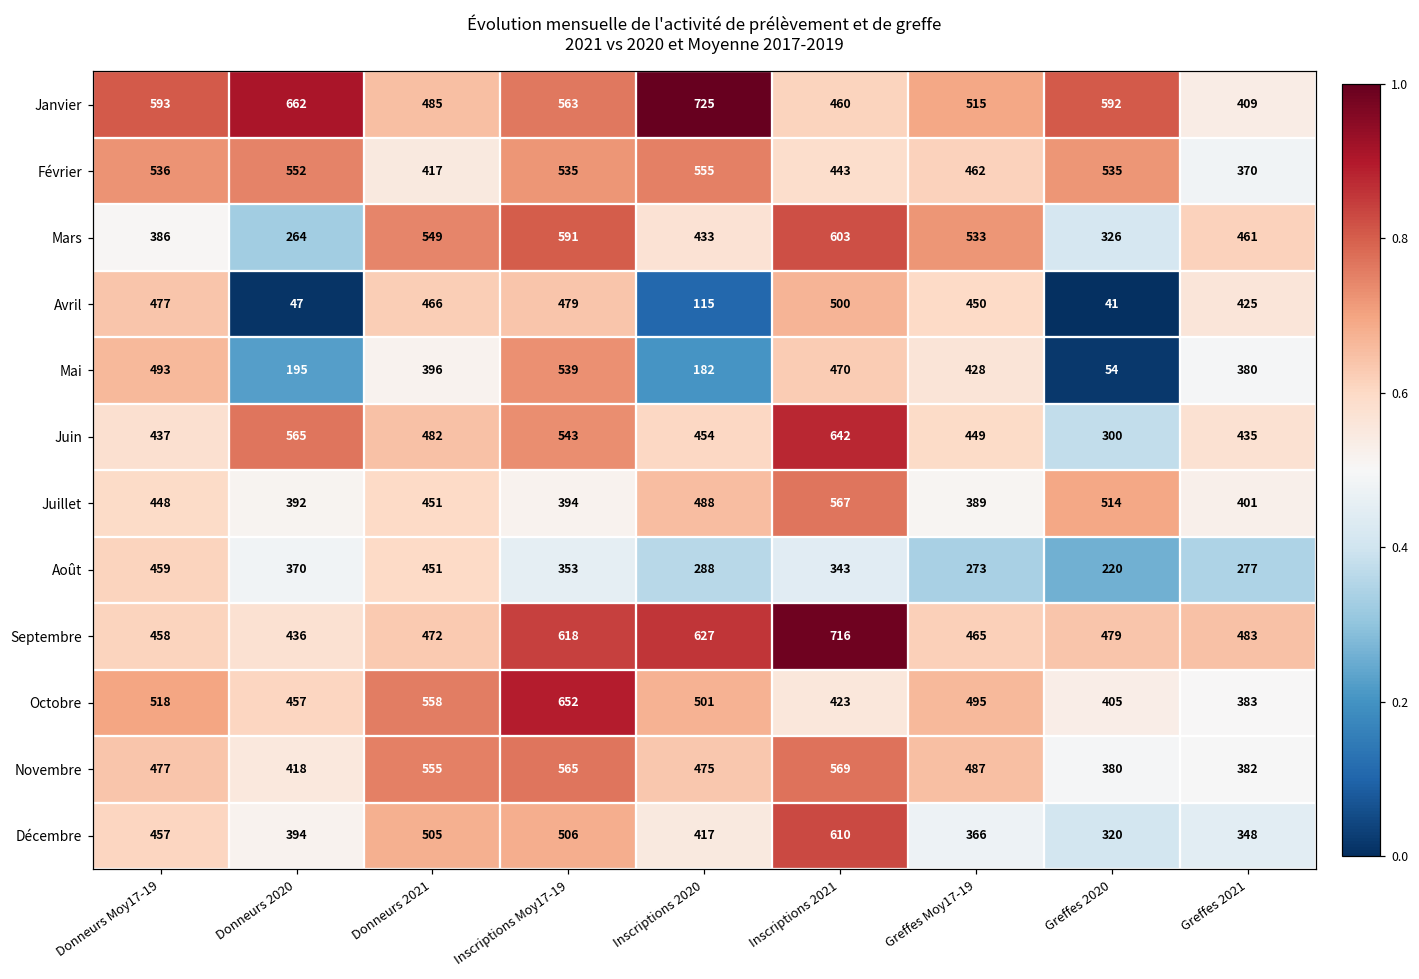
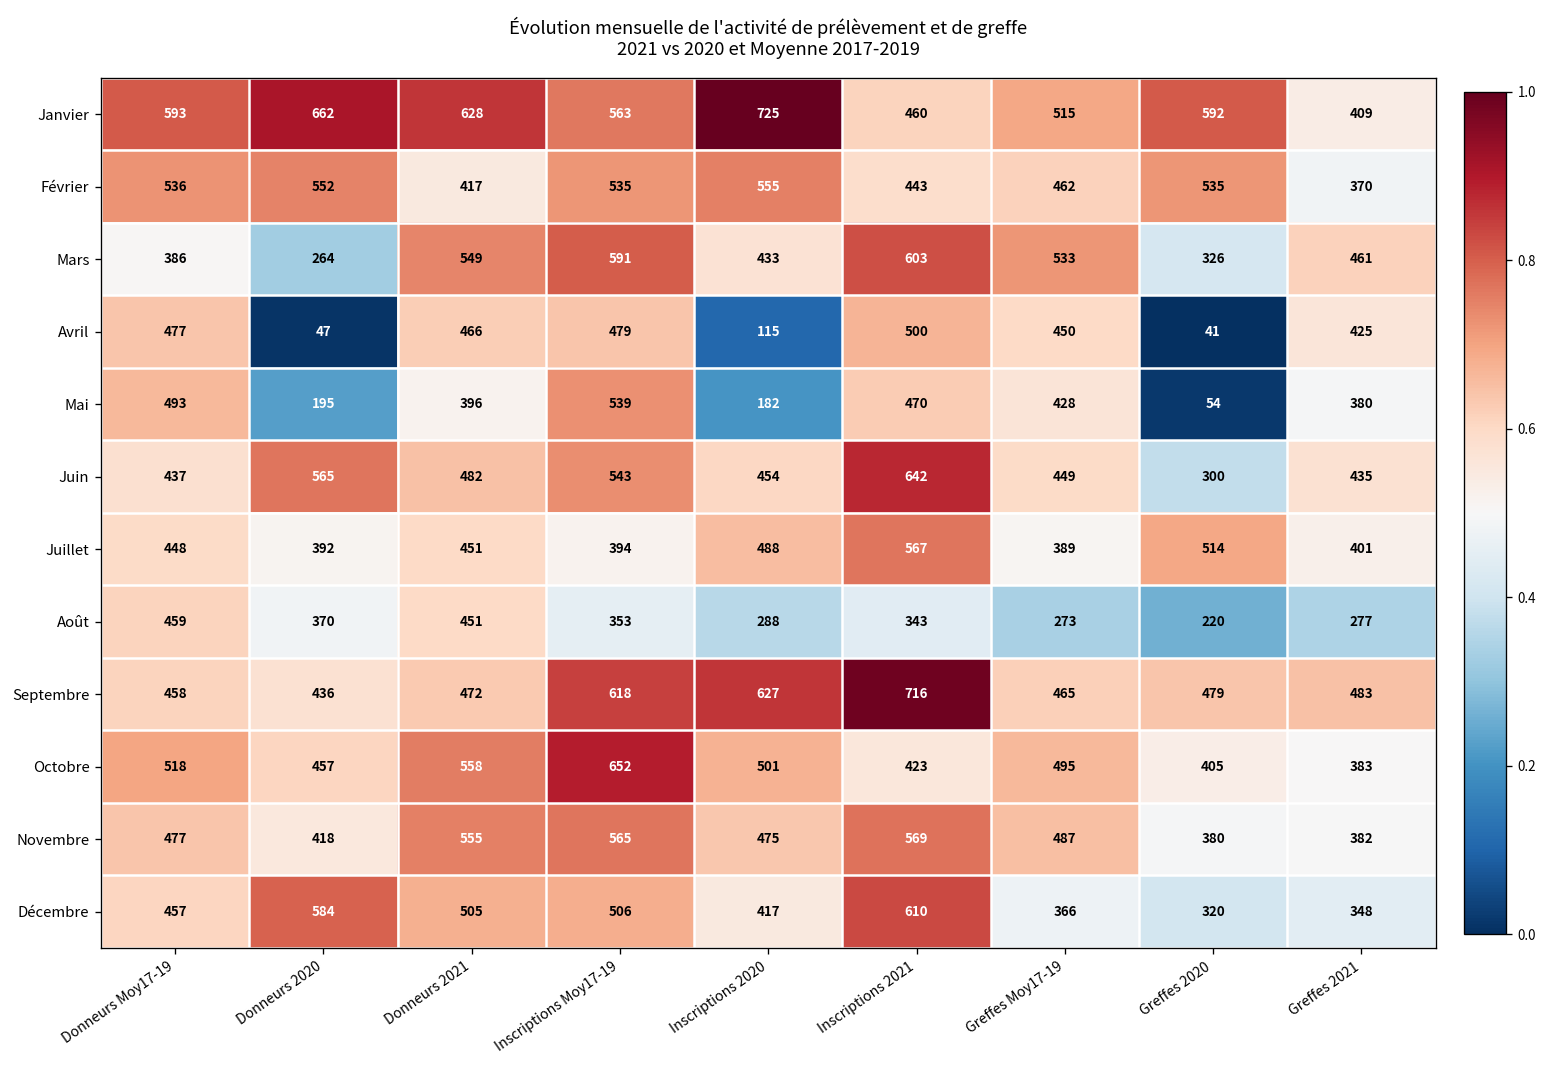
  {
    "Janvier": {
      "Donneurs Moy17-19": 593,
      "Donneurs 2020": 662,
-     "Donneurs 2021": 485,
+     "Donneurs 2021": 628,
      "Inscriptions Moy17-19": 563,
      "Inscriptions 2020": 725,
      "Inscriptions 2021": 460,
      "Greffes Moy17-19": 515,
      "Greffes 2020": 592,
      "Greffes 2021": 409
    },
    "Février": {
      "Donneurs Moy17-19": 536,
      "Donneurs 2020": 552,
      "Donneurs 2021": 417,
      "Inscriptions Moy17-19": 535,
      "Inscriptions 2020": 555,
      "Inscriptions 2021": 443,
      "Greffes Moy17-19": 462,
      "Greffes 2020": 535,
      "Greffes 2021": 370
    },
    "Mars": {
      "Donneurs Moy17-19": 386,
      "Donneurs 2020": 264,
      "Donneurs 2021": 549,
      "Inscriptions Moy17-19": 591,
      "Inscriptions 2020": 433,
      "Inscriptions 2021": 603,
      "Greffes Moy17-19": 533,
      "Greffes 2020": 326,
      "Greffes 2021": 461
    },
    "Avril": {
      "Donneurs Moy17-19": 477,
      "Donneurs 2020": 47,
      "Donneurs 2021": 466,
      "Inscriptions Moy17-19": 479,
      "Inscriptions 2020": 115,
      "Inscriptions 2021": 500,
      "Greffes Moy17-19": 450,
      "Greffes 2020": 41,
      "Greffes 2021": 425
    },
    "Mai": {
      "Donneurs Moy17-19": 493,
      "Donneurs 2020": 195,
      "Donneurs 2021": 396,
      "Inscriptions Moy17-19": 539,
      "Inscriptions 2020": 182,
      "Inscriptions 2021": 470,
      "Greffes Moy17-19": 428,
      "Greffes 2020": 54,
      "Greffes 2021": 380
    },
    "Juin": {
      "Donneurs Moy17-19": 437,
      "Donneurs 2020": 565,
      "Donneurs 2021": 482,
      "Inscriptions Moy17-19": 543,
      "Inscriptions 2020": 454,
      "Inscriptions 2021": 642,
      "Greffes Moy17-19": 449,
      "Greffes 2020": 300,
      "Greffes 2021": 435
    },
    "Juillet": {
      "Donneurs Moy17-19": 448,
      "Donneurs 2020": 392,
      "Donneurs 2021": 451,
      "Inscriptions Moy17-19": 394,
      "Inscriptions 2020": 488,
      "Inscriptions 2021": 567,
      "Greffes Moy17-19": 389,
      "Greffes 2020": 514,
      "Greffes 2021": 401
    },
    "Août": {
      "Donneurs Moy17-19": 459,
      "Donneurs 2020": 370,
      "Donneurs 2021": 451,
      "Inscriptions Moy17-19": 353,
      "Inscriptions 2020": 288,
      "Inscriptions 2021": 343,
      "Greffes Moy17-19": 273,
      "Greffes 2020": 220,
      "Greffes 2021": 277
    },
    "Septembre": {
      "Donneurs Moy17-19": 458,
      "Donneurs 2020": 436,
      "Donneurs 2021": 472,
      "Inscriptions Moy17-19": 618,
      "Inscriptions 2020": 627,
      "Inscriptions 2021": 716,
      "Greffes Moy17-19": 465,
      "Greffes 2020": 479,
      "Greffes 2021": 483
    },
    "Octobre": {
      "Donneurs Moy17-19": 518,
      "Donneurs 2020": 457,
      "Donneurs 2021": 558,
      "Inscriptions Moy17-19": 652,
      "Inscriptions 2020": 501,
      "Inscriptions 2021": 423,
      "Greffes Moy17-19": 495,
      "Greffes 2020": 405,
      "Greffes 2021": 383
    },
    "Novembre": {
      "Donneurs Moy17-19": 477,
      "Donneurs 2020": 418,
      "Donneurs 2021": 555,
      "Inscriptions Moy17-19": 565,
      "Inscriptions 2020": 475,
      "Inscriptions 2021": 569,
      "Greffes Moy17-19": 487,
      "Greffes 2020": 380,
      "Greffes 2021": 382
    },
    "Décembre": {
      "Donneurs Moy17-19": 457,
-     "Donneurs 2020": 394,
+     "Donneurs 2020": 584,
      "Donneurs 2021": 505,
      "Inscriptions Moy17-19": 506,
      "Inscriptions 2020": 417,
      "Inscriptions 2021": 610,
      "Greffes Moy17-19": 366,
      "Greffes 2020": 320,
      "Greffes 2021": 348
    }
  }
